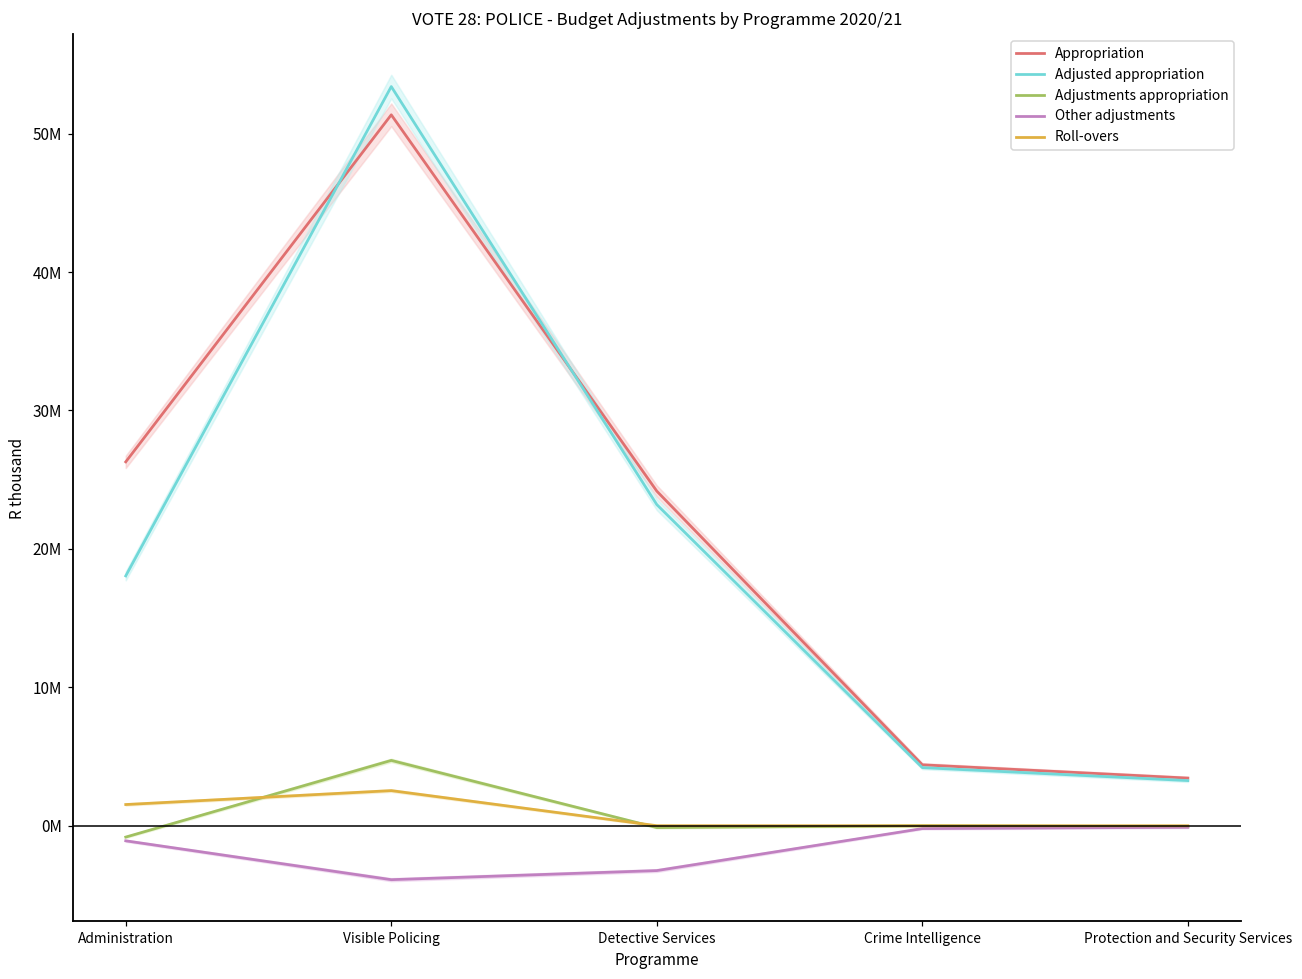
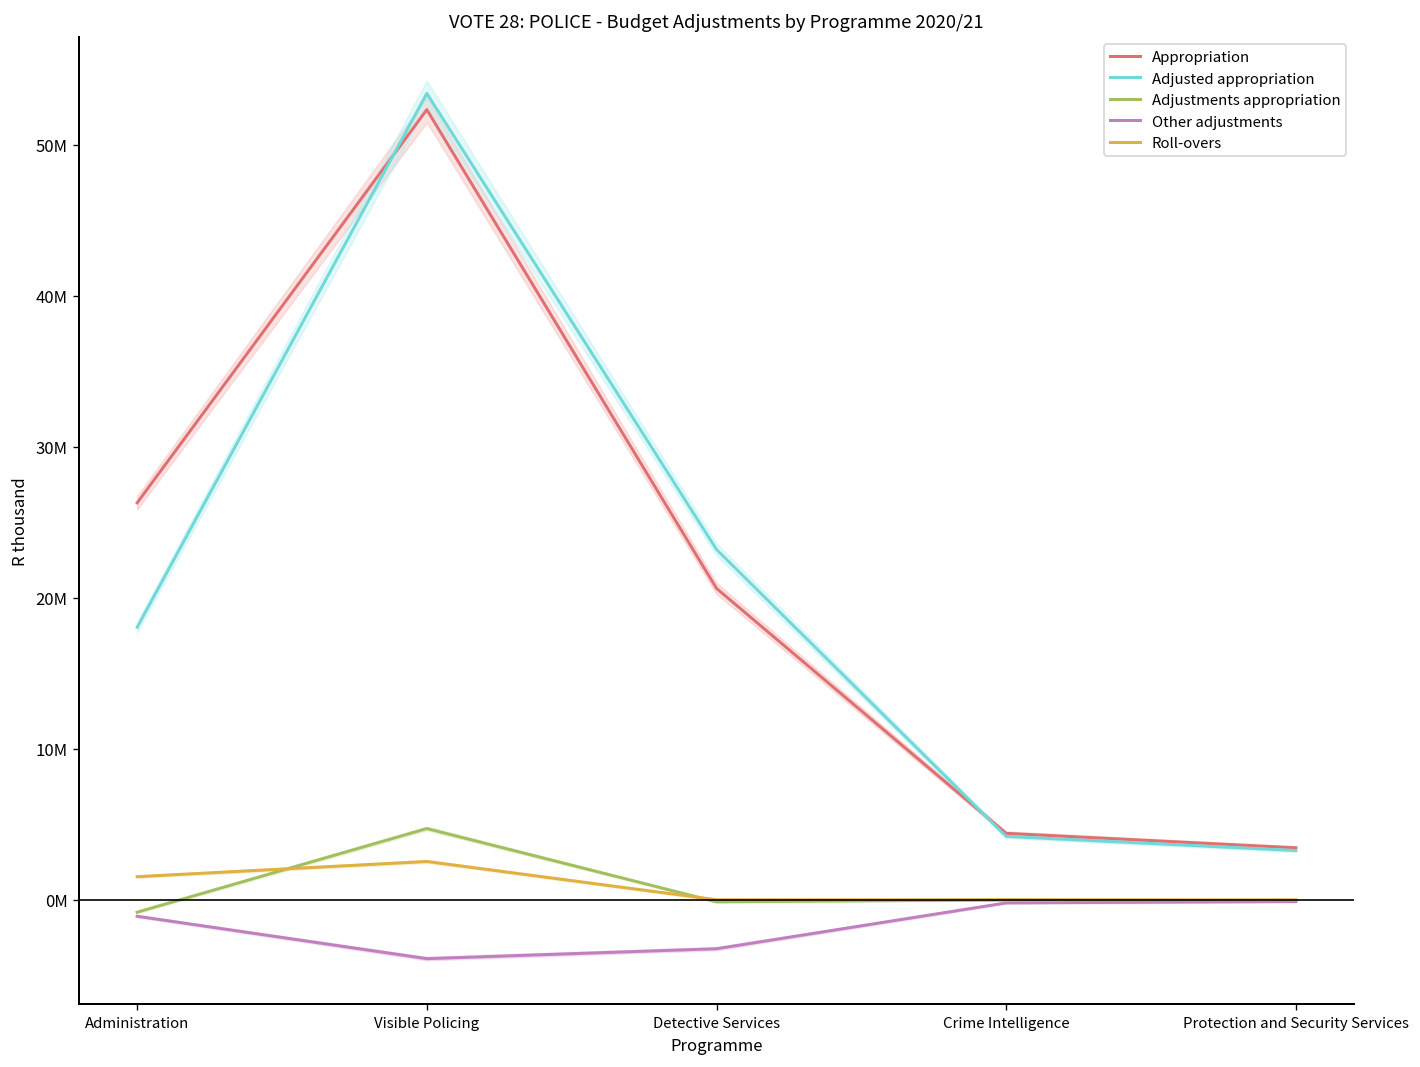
  {
    "Appropriation": {
      "Administration": 26300000,
-     "Visible Policing": 51400000,
-     "Detective Services": 24200000
+     "Visible Policing": 52300000,
+     "Detective Services": 20600000
    },
    "Adjusted appropriation": {
      "Administration": 18100000,
      "Visible Policing": 53400000,
      "Detective Services": 23200000
    }
  }
